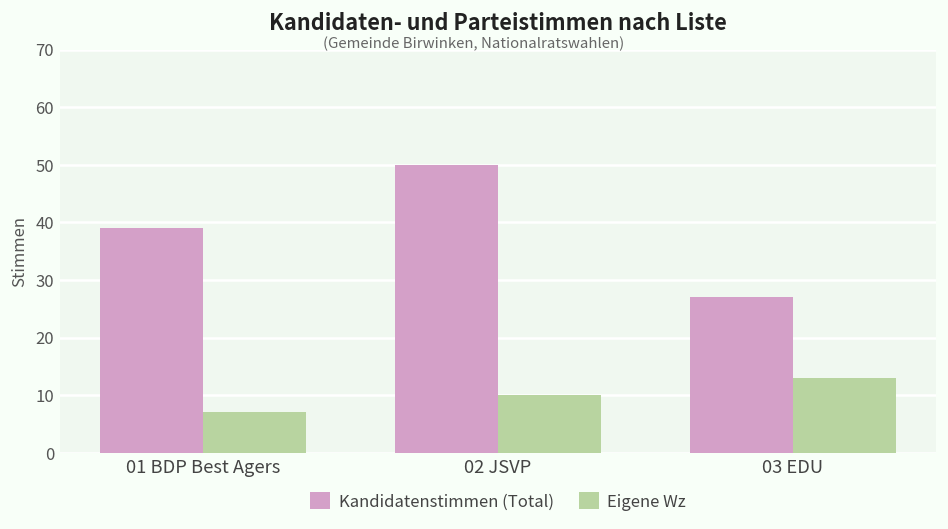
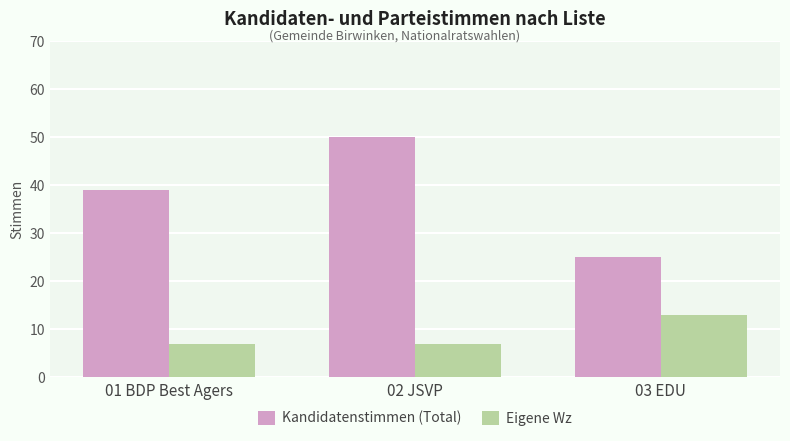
  {
    "Kandidatenstimmen (Total)": {
      "01 BDP Best Agers": 39,
      "02 JSVP": 50,
-     "03 EDU": 27
+     "03 EDU": 25
    },
    "Eigene Wz": {
      "01 BDP Best Agers": 7,
-     "02 JSVP": 10,
+     "02 JSVP": 7,
      "03 EDU": 13
    }
  }
